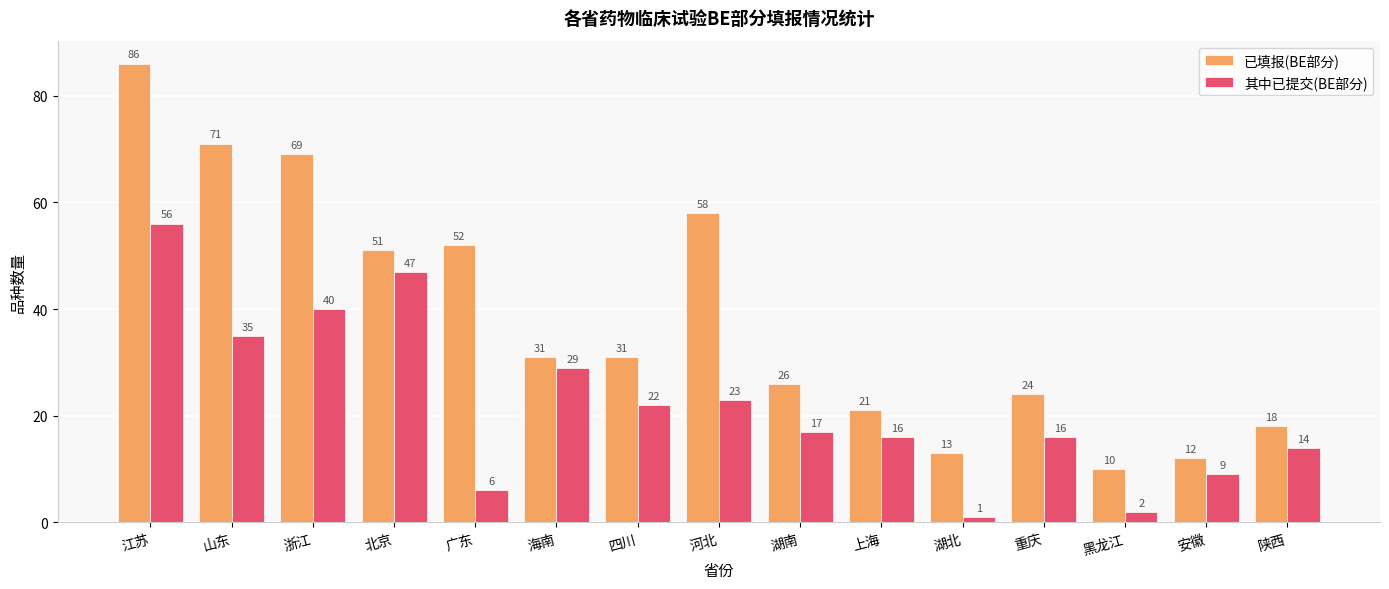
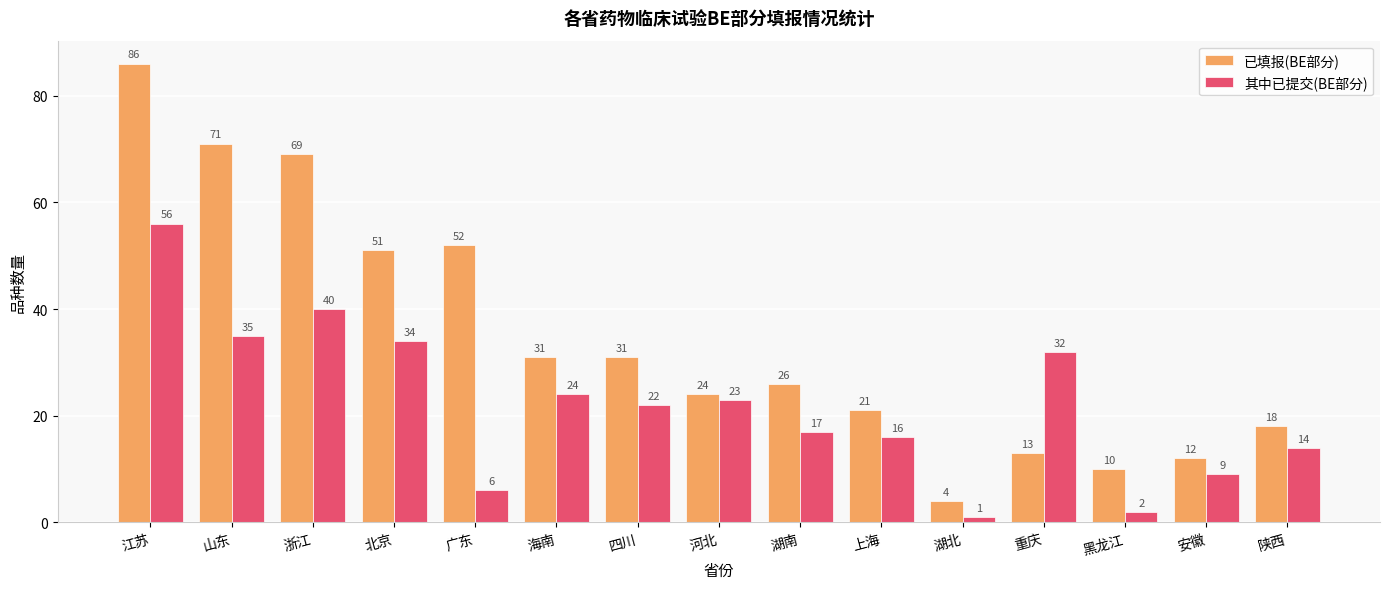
  {
    "已填报(BE部分)": {
      "江苏": 86,
      "山东": 71,
      "浙江": 69,
      "北京": 51,
      "广东": 52,
      "海南": 31,
      "四川": 31,
-     "河北": 58,
+     "河北": 24,
      "湖南": 26,
      "上海": 21,
-     "湖北": 13,
-     "重庆": 24,
+     "湖北": 4,
+     "重庆": 13,
      "黑龙江": 10,
      "安徽": 12,
      "陕西": 18
    },
    "其中已提交(BE部分)": {
      "江苏": 56,
      "山东": 35,
      "浙江": 40,
-     "北京": 47,
+     "北京": 34,
      "广东": 6,
-     "海南": 29,
+     "海南": 24,
      "四川": 22,
      "河北": 23,
      "湖南": 17,
      "上海": 16,
      "湖北": 1,
-     "重庆": 16,
+     "重庆": 32,
      "黑龙江": 2,
      "安徽": 9,
      "陕西": 14
    }
  }
